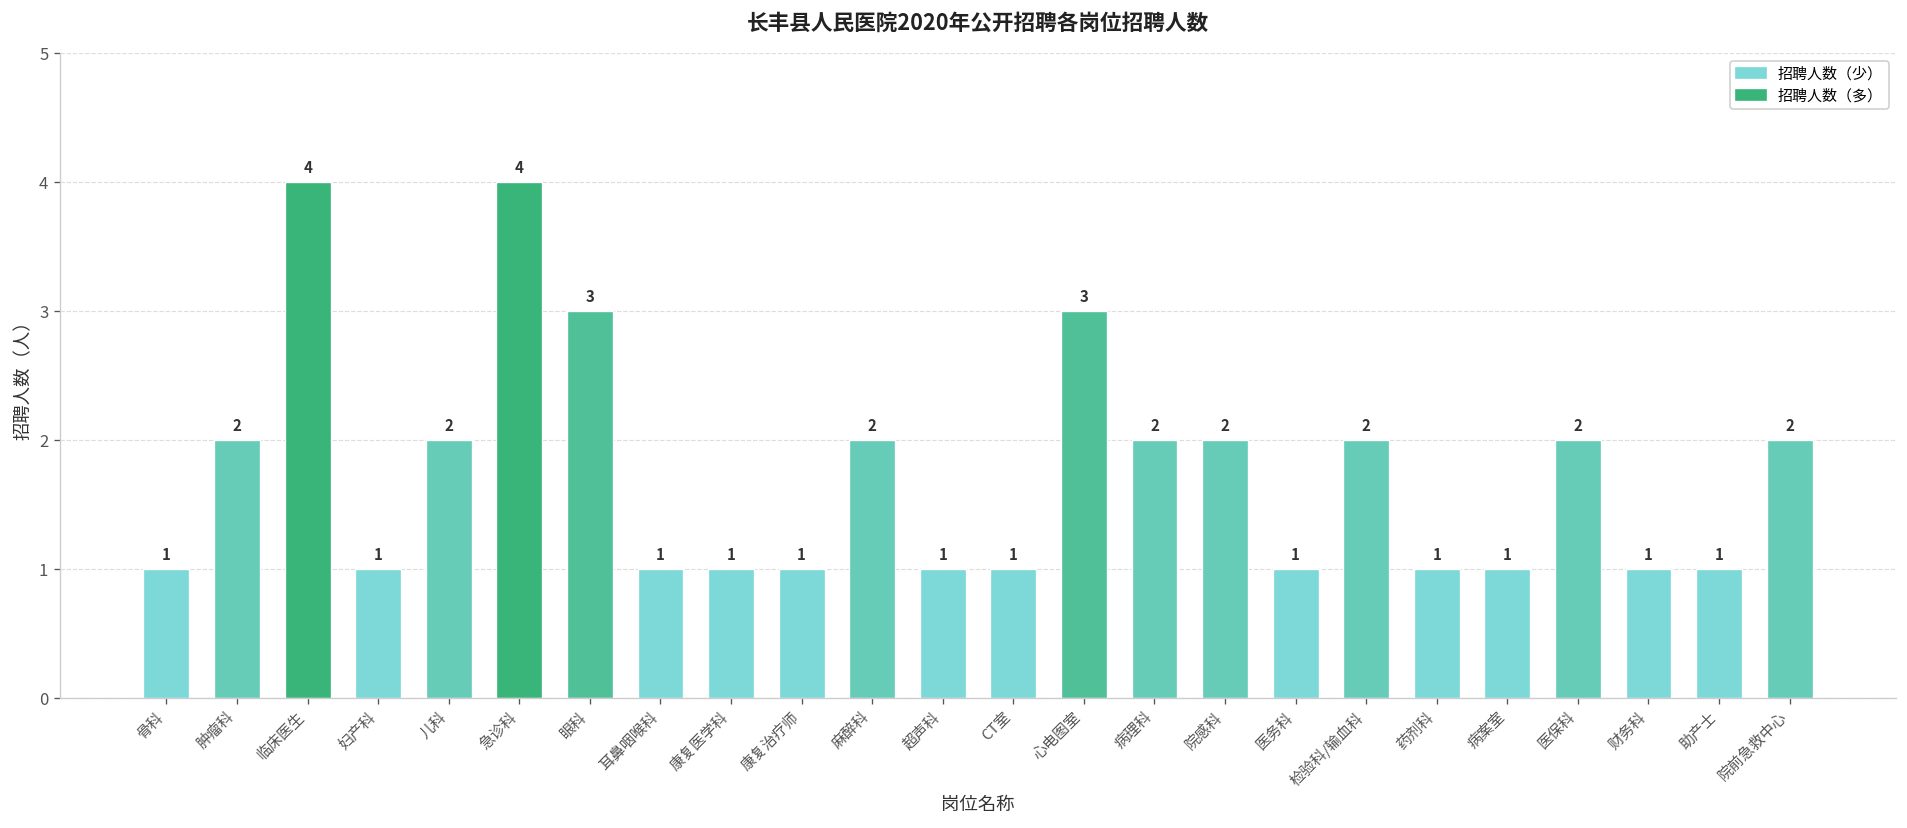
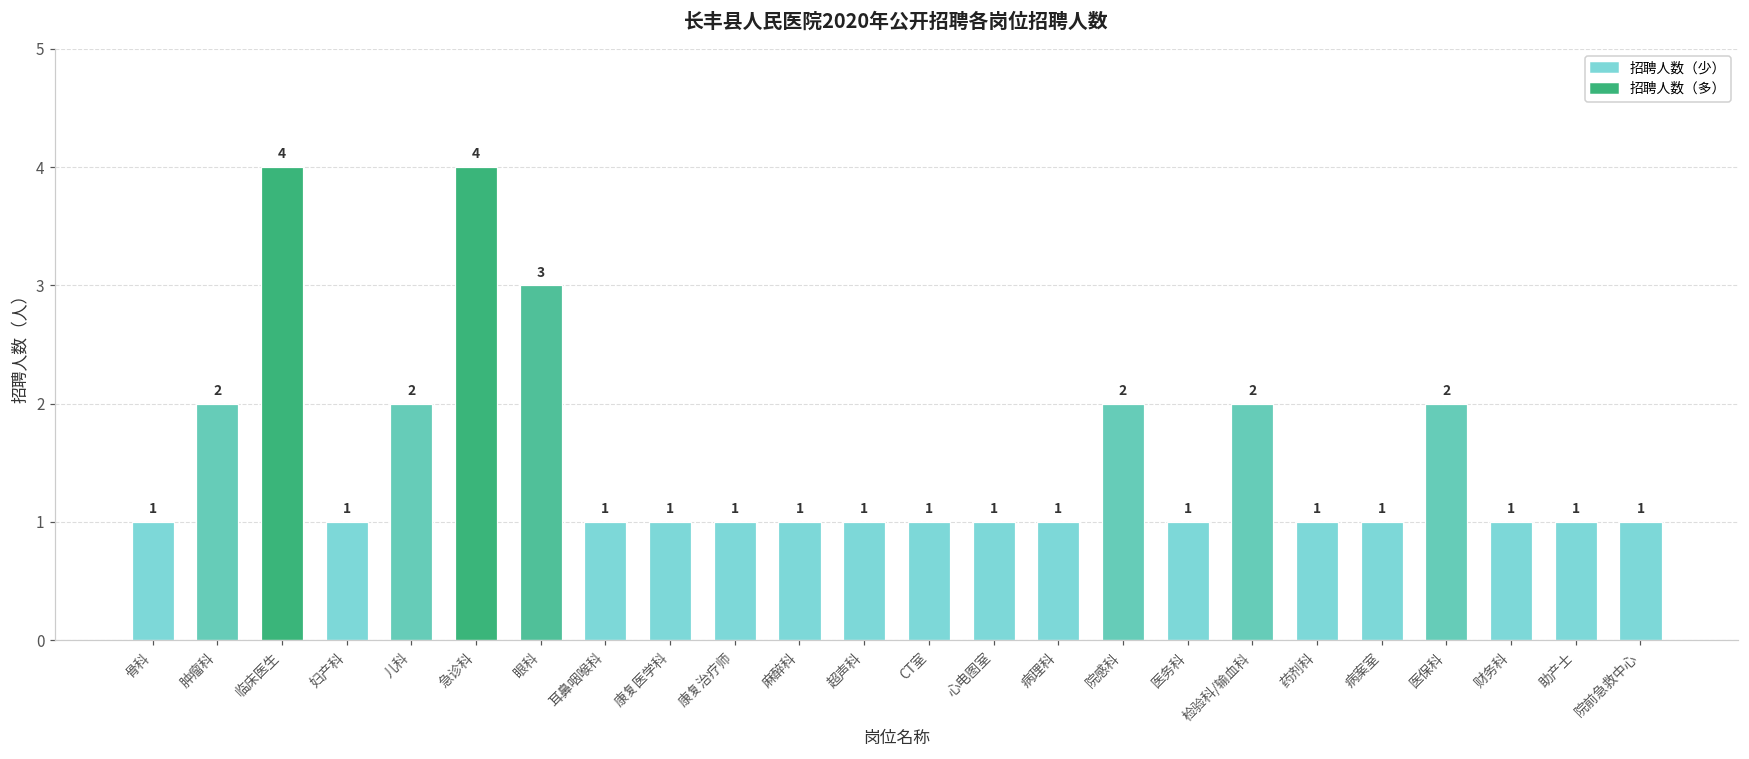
  {
    "骨科": 1,
    "肿瘤科": 2,
    "临床医生": 4,
    "妇产科": 1,
    "儿科": 2,
    "急诊科": 4,
    "眼科": 3,
    "耳鼻咽喉科": 1,
    "康复医学科": 1,
    "康复治疗师": 1,
-   "麻醉科": 2,
+   "麻醉科": 1,
    "超声科": 1,
    "CT室": 1,
-   "心电图室": 3,
-   "病理科": 2,
+   "心电图室": 1,
+   "病理科": 1,
    "院感科": 2,
    "医务科": 1,
    "检验科/输血科": 2,
    "药剂科": 1,
    "病案室": 1,
    "医保科": 2,
    "财务科": 1,
    "助产士": 1,
-   "院前急救中心": 2
+   "院前急救中心": 1
  }
